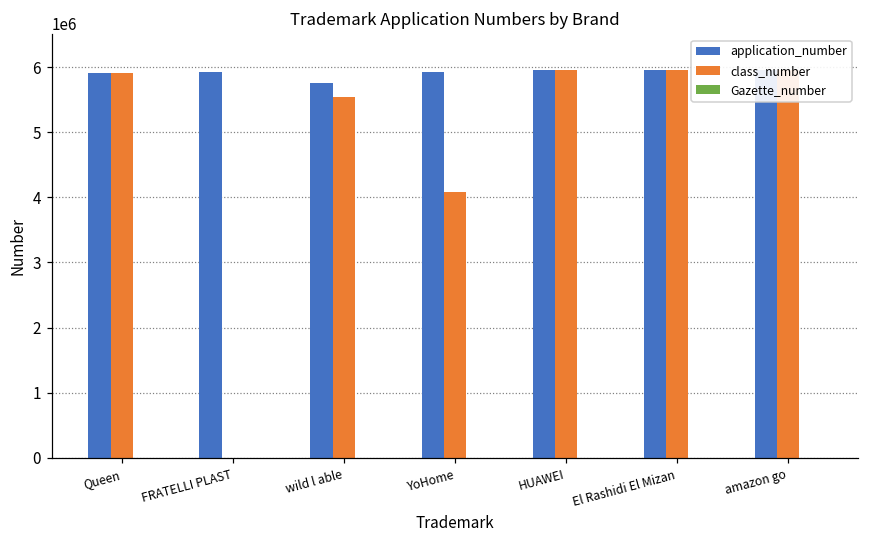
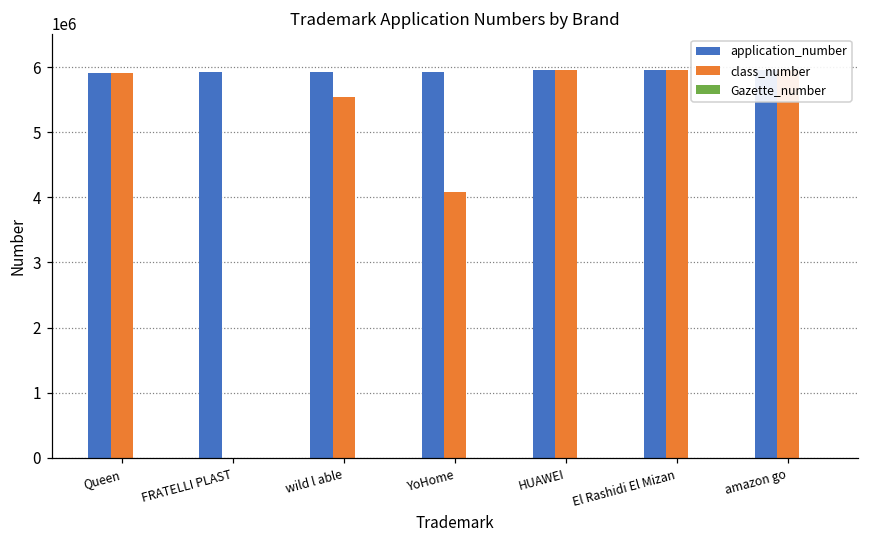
  {
    "application_number": {
      "Queen": 5900000,
      "FRATELLI PLAST": 5900000,
-     "wild l able": 5800000,
+     "wild l able": 5900000,
      "YoHome": 5900000,
      "HUAWEI": 5900000,
      "El Rashidi El Mizan": 6000000
    },
    "class_number": {
      "Queen": 5900000,
      "FRATELLI PLAST": 0,
      "wild l able": 5500000,
      "YoHome": 4100000,
      "HUAWEI": 5900000,
      "El Rashidi El Mizan": 6000000
    }
  }
